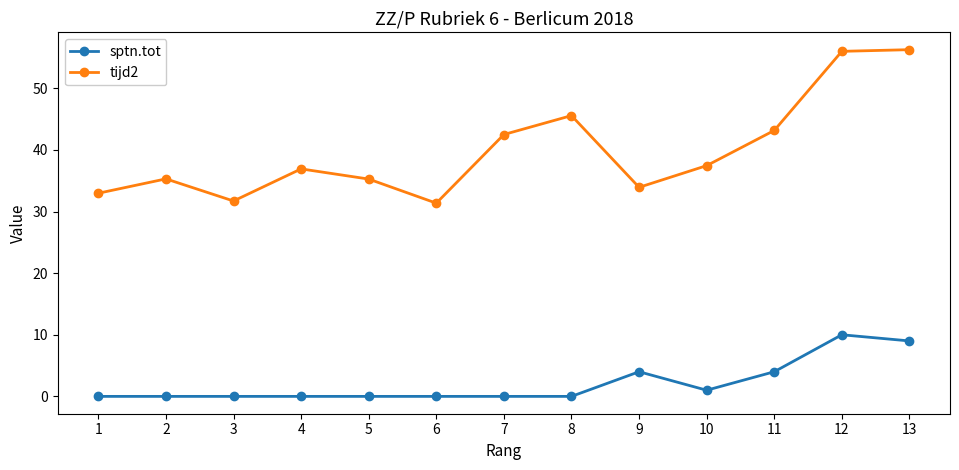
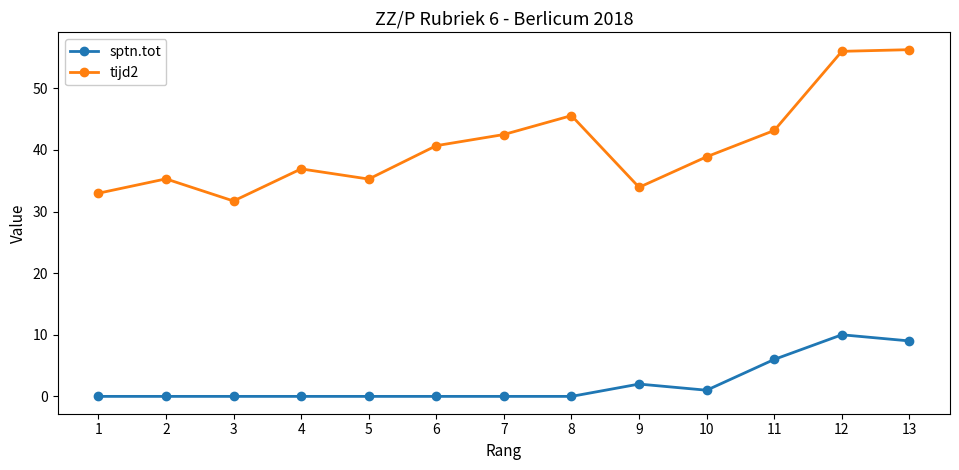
  {
    "sptn.tot": {
      "1": 0,
      "2": 0,
      "3": 0,
      "4": 0,
      "5": 0,
      "6": 0,
      "7": 0,
      "8": 0,
-     "9": 4,
+     "9": 2,
      "10": 1,
-     "11": 4,
+     "11": 6,
      "12": 10,
      "13": 9
    },
    "tijd2": {
      "1": 33,
      "2": 35,
      "3": 32,
      "4": 37,
      "5": 35,
-     "6": 31,
+     "6": 41,
      "7": 43,
      "8": 46,
      "9": 34,
-     "10": 37,
+     "10": 39,
      "11": 43,
      "12": 56,
      "13": 56
    }
  }
